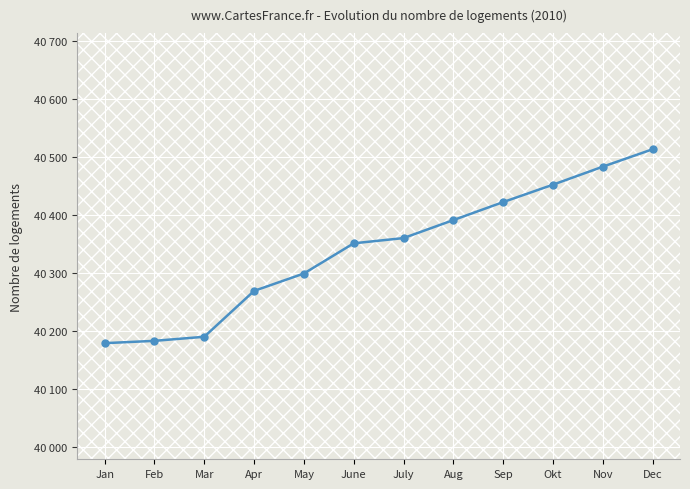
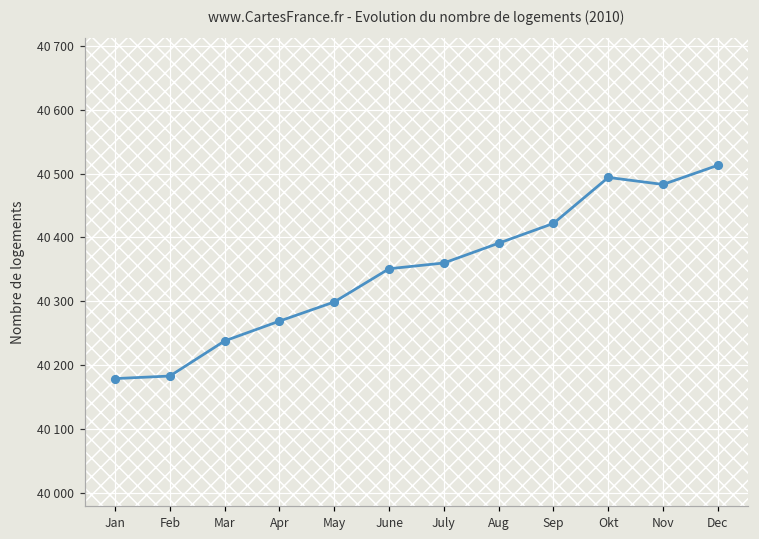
  {
    "Jan": 40180,
    "Feb": 40180,
-   "Mar": 40190,
+   "Mar": 40240,
    "Apr": 40270,
    "May": 40300,
    "June": 40350,
    "July": 40360,
    "Aug": 40390,
    "Sep": 40420,
-   "Okt": 40450,
+   "Okt": 40490,
    "Nov": 40480,
    "Dec": 40510
  }
